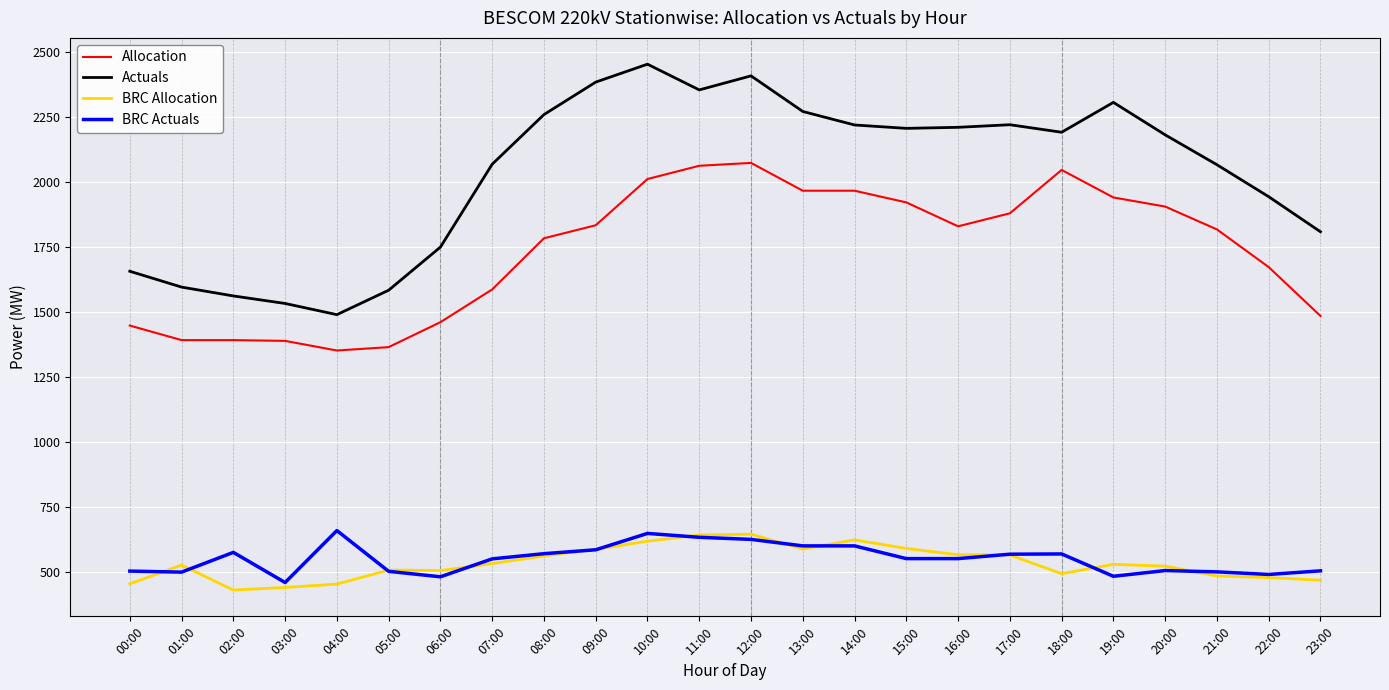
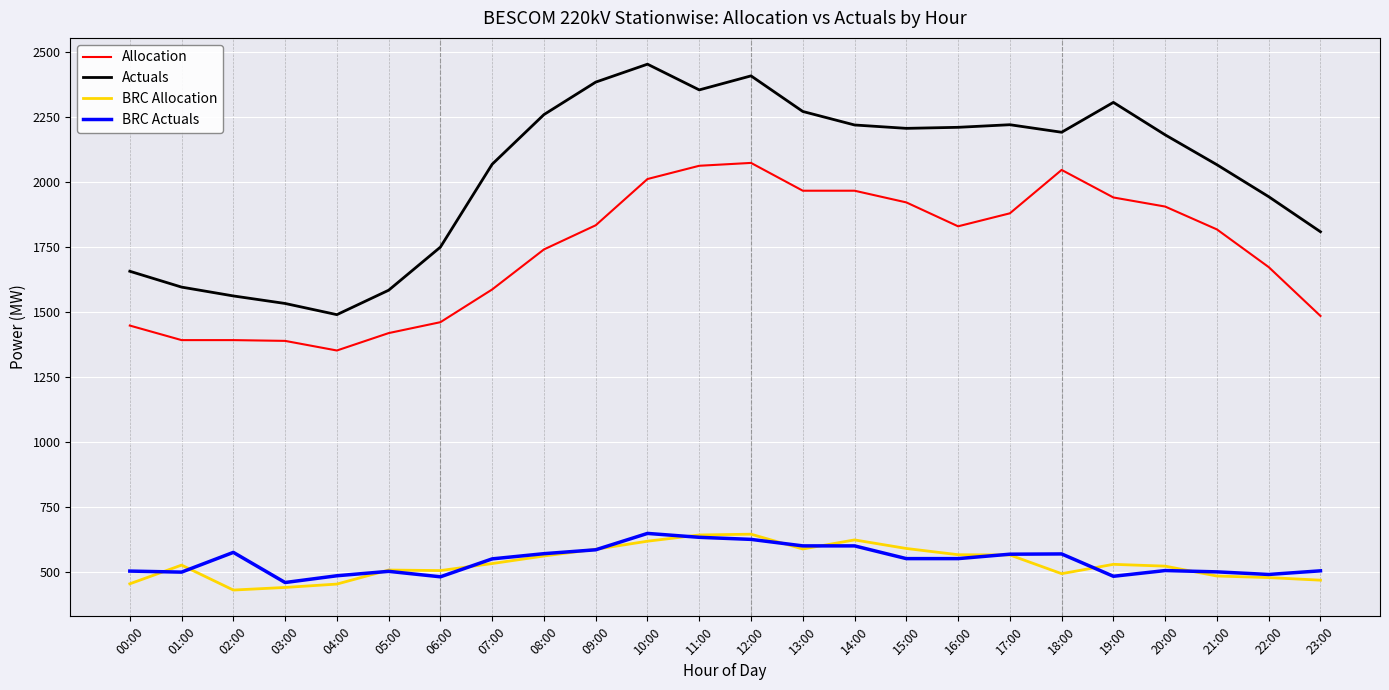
  {
    "Allocation": {
      "00:00": 1450,
      "01:00": 1390,
      "02:00": 1390,
      "03:00": 1390,
      "04:00": 1350,
-     "05:00": 1370,
+     "05:00": 1420,
      "06:00": 1460,
      "07:00": 1590,
-     "08:00": 1780,
+     "08:00": 1740,
      "09:00": 1830,
      "10:00": 2010,
      "11:00": 2060,
      "12:00": 2070,
      "13:00": 1970,
      "14:00": 1970,
      "15:00": 1920,
      "16:00": 1830,
      "17:00": 1880,
      "18:00": 2050,
      "19:00": 1940,
      "20:00": 1910,
      "21:00": 1820,
      "22:00": 1670,
      "23:00": 1490
    },
    "Actuals": {
      "00:00": 1660,
      "01:00": 1600,
      "02:00": 1560,
      "03:00": 1530,
      "04:00": 1490,
      "05:00": 1580,
      "06:00": 1750,
      "07:00": 2070,
      "08:00": 2260,
      "09:00": 2390,
      "10:00": 2450,
      "11:00": 2360,
      "12:00": 2410,
      "13:00": 2270,
      "14:00": 2220,
      "15:00": 2210,
      "16:00": 2210,
      "17:00": 2220,
      "18:00": 2190,
      "19:00": 2310,
      "20:00": 2180,
      "21:00": 2070,
      "22:00": 1940,
      "23:00": 1810
    },
    "BRC Allocation": {
      "00:00": 450,
      "01:00": 530,
      "02:00": 430,
      "03:00": 440,
      "04:00": 450,
      "06:00": 510,
      "07:00": 530,
      "10:00": 620,
      "12:00": 650,
      "13:00": 590,
      "14:00": 620,
      "15:00": 590,
      "16:00": 570,
      "18:00": 490,
      "19:00": 530,
      "20:00": 520,
      "21:00": 480,
      "22:00": 480,
      "23:00": 470
    },
    "BRC Actuals": {
      "00:00": 500,
      "01:00": 500,
      "02:00": 580,
      "03:00": 460,
-     "04:00": 660,
+     "04:00": 490,
      "06:00": 480,
      "07:00": 550,
      "10:00": 650,
      "12:00": 630,
      "13:00": 600,
      "14:00": 600,
      "15:00": 550,
      "16:00": 550,
      "18:00": 570,
      "19:00": 480,
      "20:00": 510,
      "21:00": 500,
      "22:00": 490,
      "23:00": 500
    }
  }
